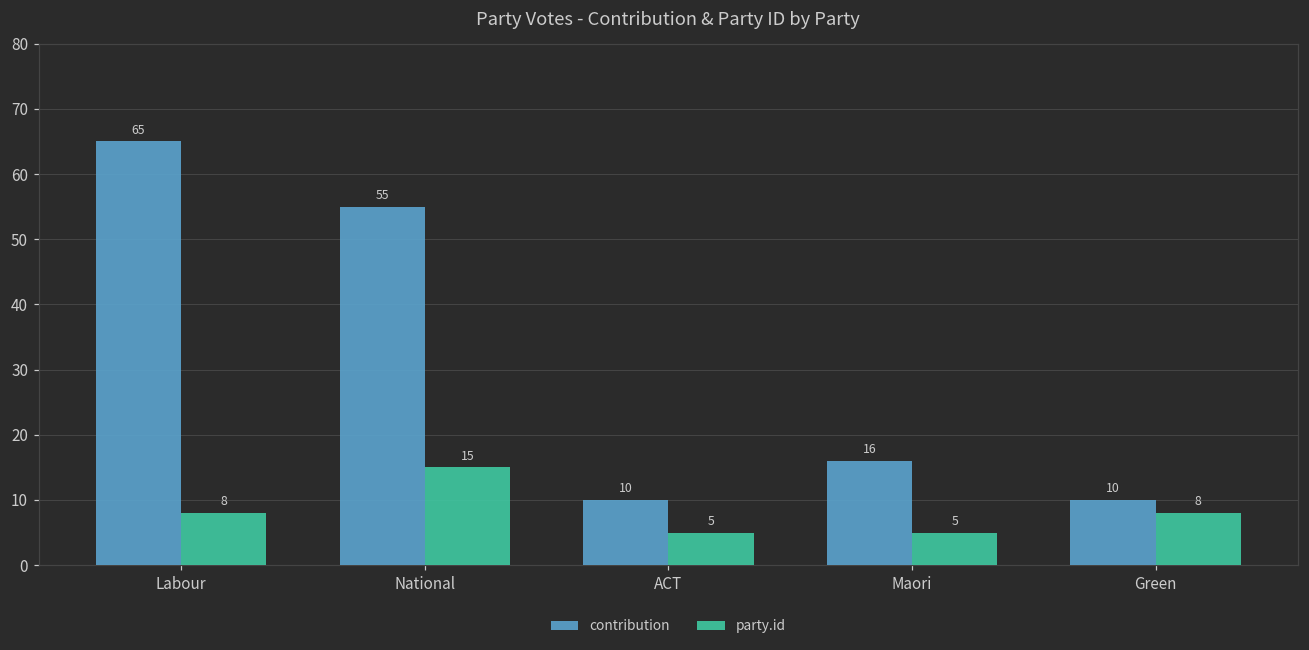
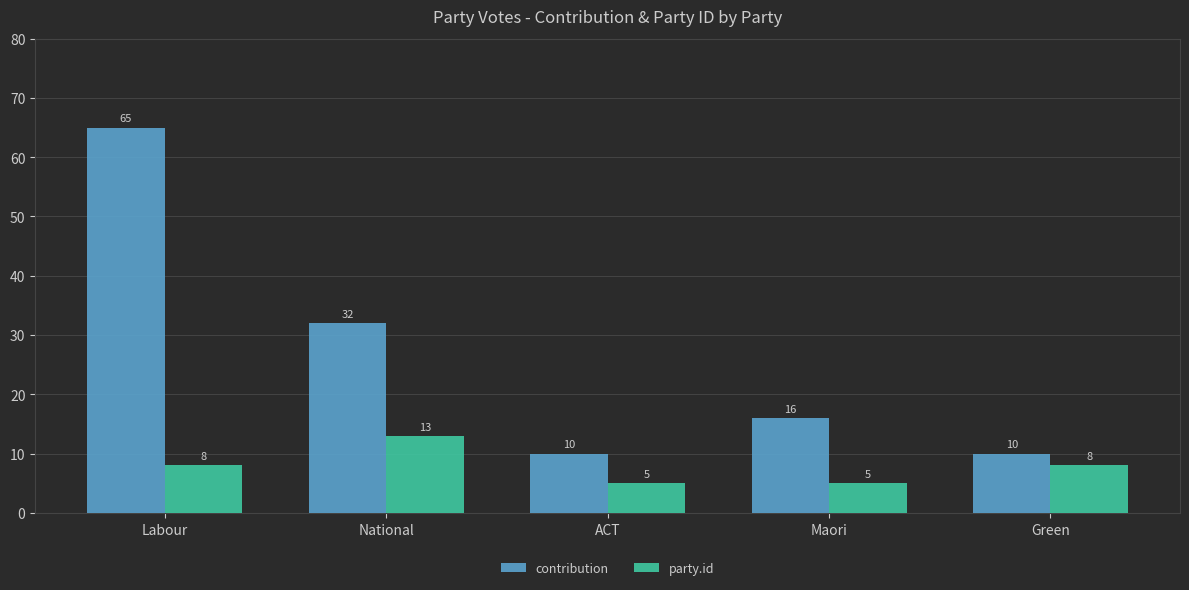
  {
    "contribution": {
      "Labour": 65,
-     "National": 55,
+     "National": 32,
      "ACT": 10,
      "Maori": 16,
      "Green": 10
    },
    "party.id": {
      "Labour": 8,
-     "National": 15,
+     "National": 13,
      "ACT": 5,
      "Maori": 5,
      "Green": 8
    }
  }
